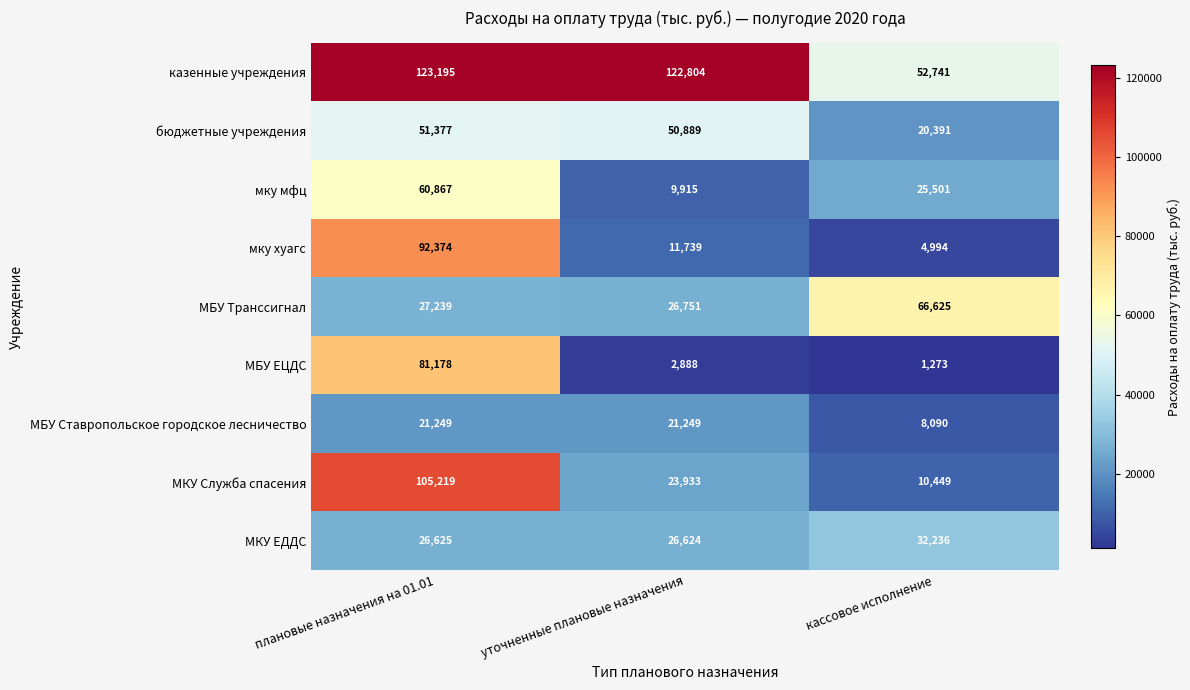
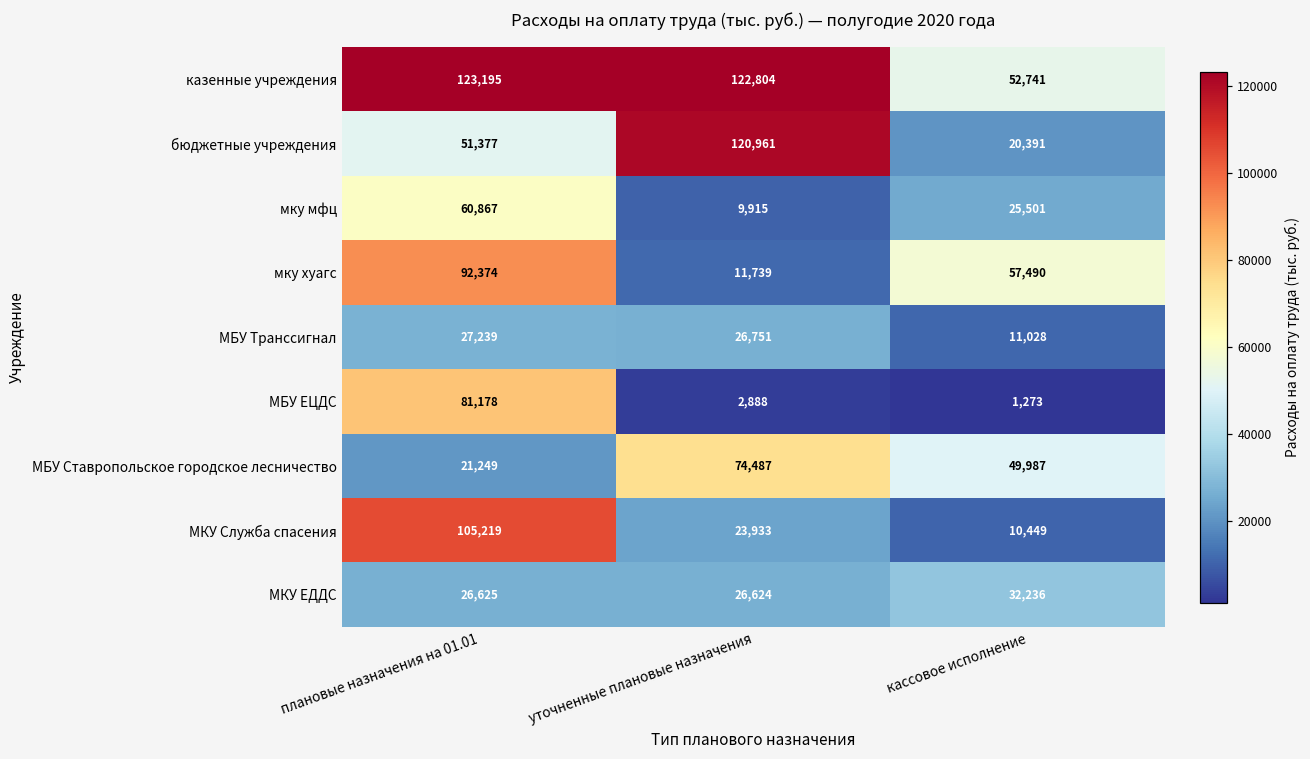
  {
    "казенные учреждения": {
      "плановые назначения на 01.01": "123,195",
      "уточненные плановые назначения": "122,804",
      "кассовое исполнение": "52,741"
    },
    "бюджетные учреждения": {
      "плановые назначения на 01.01": "51,377",
-     "уточненные плановые назначения": "50,889",
+     "уточненные плановые назначения": "120,961",
      "кассовое исполнение": "20,391"
    },
    "мку мфц": {
      "плановые назначения на 01.01": "60,867",
      "уточненные плановые назначения": "9,915",
      "кассовое исполнение": "25,501"
    },
    "мку хуагс": {
      "плановые назначения на 01.01": "92,374",
      "уточненные плановые назначения": "11,739",
-     "кассовое исполнение": "4,994"
+     "кассовое исполнение": "57,490"
    },
    "МБУ Транссигнал": {
      "плановые назначения на 01.01": "27,239",
      "уточненные плановые назначения": "26,751",
-     "кассовое исполнение": "66,625"
+     "кассовое исполнение": "11,028"
    },
    "МБУ ЕЦДС": {
      "плановые назначения на 01.01": "81,178",
      "уточненные плановые назначения": "2,888",
      "кассовое исполнение": "1,273"
    },
    "МБУ Ставропольское городское лесничество": {
      "плановые назначения на 01.01": "21,249",
-     "уточненные плановые назначения": "21,249",
-     "кассовое исполнение": "8,090"
+     "уточненные плановые назначения": "74,487",
+     "кассовое исполнение": "49,987"
    },
    "МКУ Служба спасения": {
      "плановые назначения на 01.01": "105,219",
      "уточненные плановые назначения": "23,933",
      "кассовое исполнение": "10,449"
    },
    "МКУ ЕДДС": {
      "плановые назначения на 01.01": "26,625",
      "уточненные плановые назначения": "26,624",
      "кассовое исполнение": "32,236"
    }
  }
